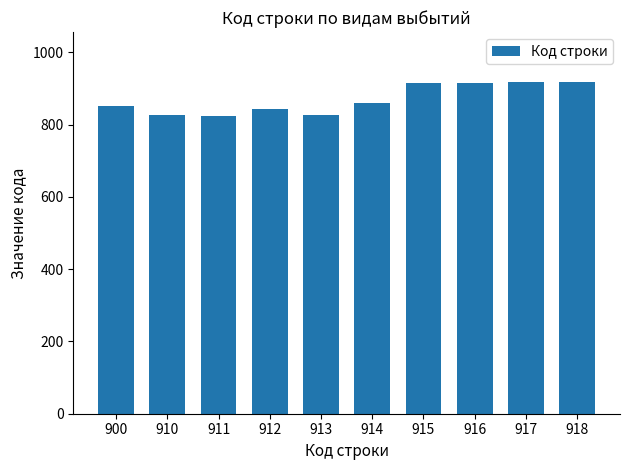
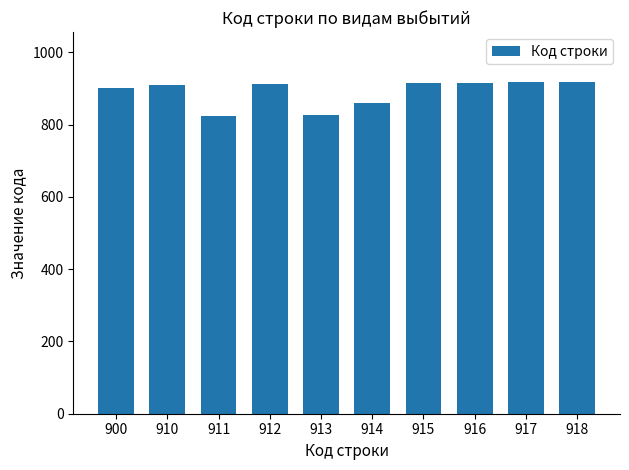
  {
-   "900": 850,
-   "910": 830,
+   "900": 900,
+   "910": 910,
    "911": 820,
-   "912": 840,
+   "912": 910,
    "913": 830,
    "914": 860,
    "915": 920,
    "916": 920,
    "917": 920,
    "918": 920
  }
